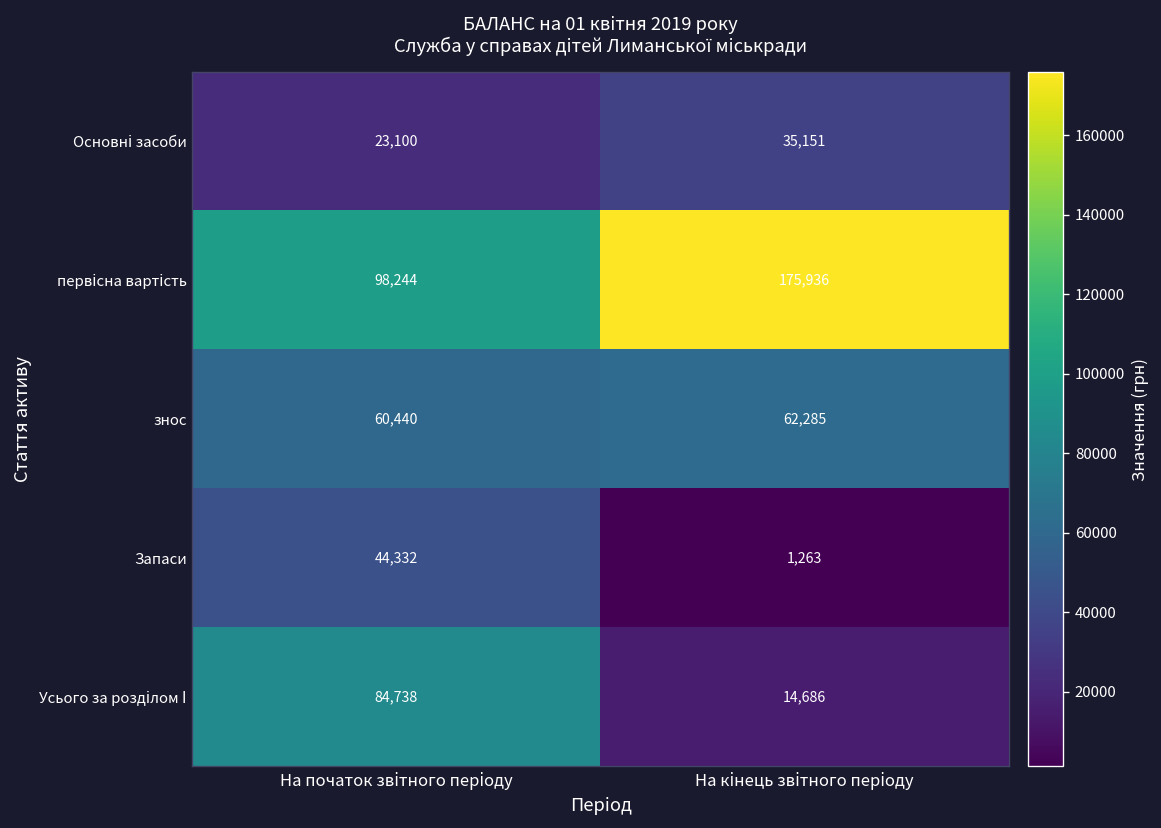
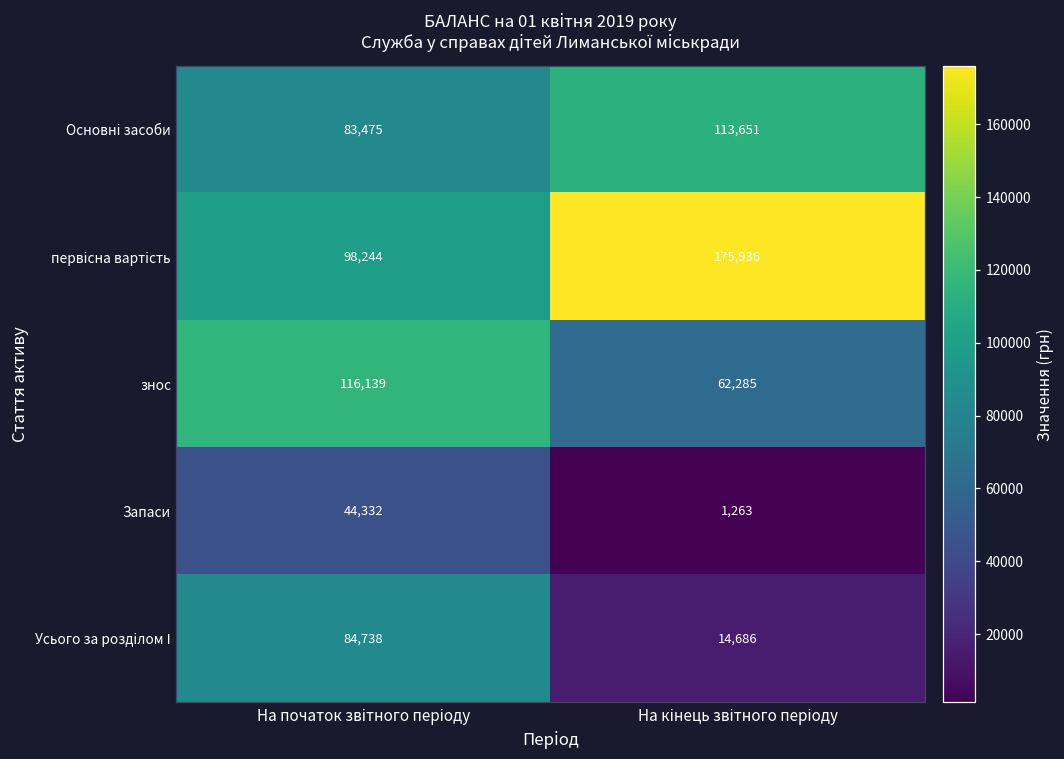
  {
    "Основні засоби": {
-     "На початок звітного періоду": "23,100",
-     "На кінець звітного періоду": "35,151"
+     "На початок звітного періоду": "83,475",
+     "На кінець звітного періоду": "113,651"
    },
    "первісна вартість": {
      "На початок звітного періоду": "98,244",
      "На кінець звітного періоду": "175,936"
    },
    "знос": {
-     "На початок звітного періоду": "60,440",
+     "На початок звітного періоду": "116,139",
      "На кінець звітного періоду": "62,285"
    },
    "Запаси": {
      "На початок звітного періоду": "44,332",
      "На кінець звітного періоду": "1,263"
    },
    "Усього за розділом І": {
      "На початок звітного періоду": "84,738",
      "На кінець звітного періоду": "14,686"
    }
  }
